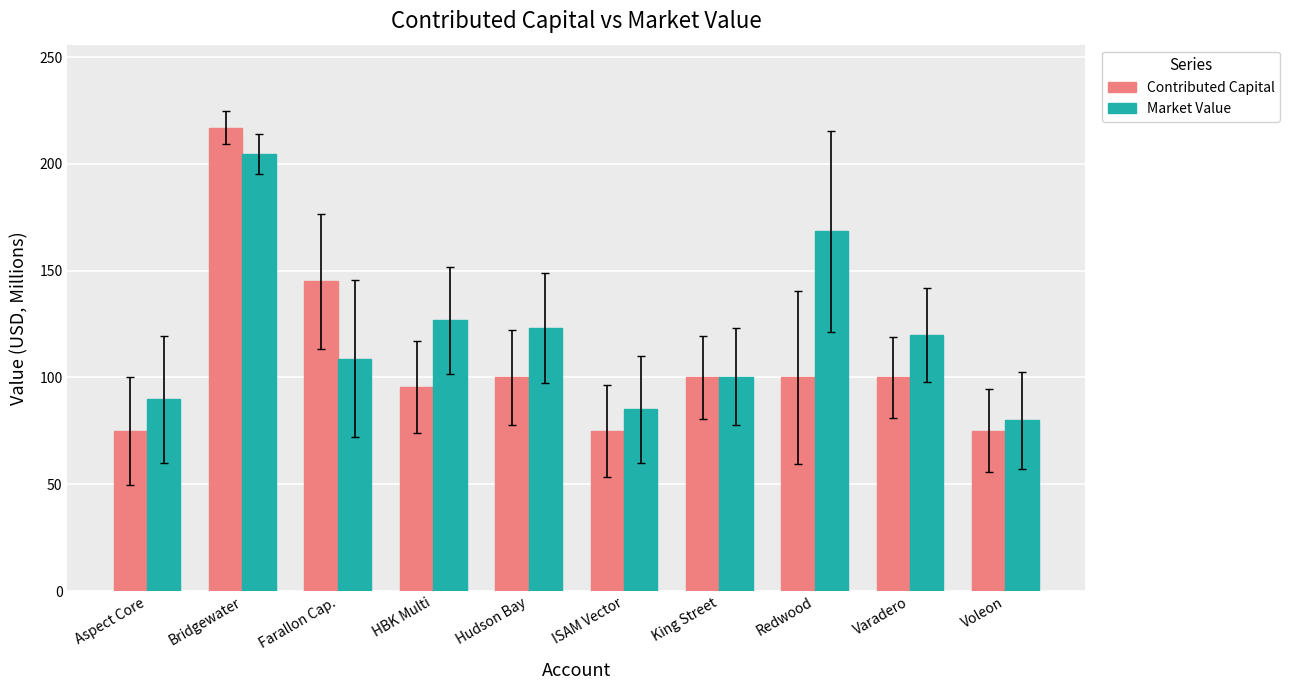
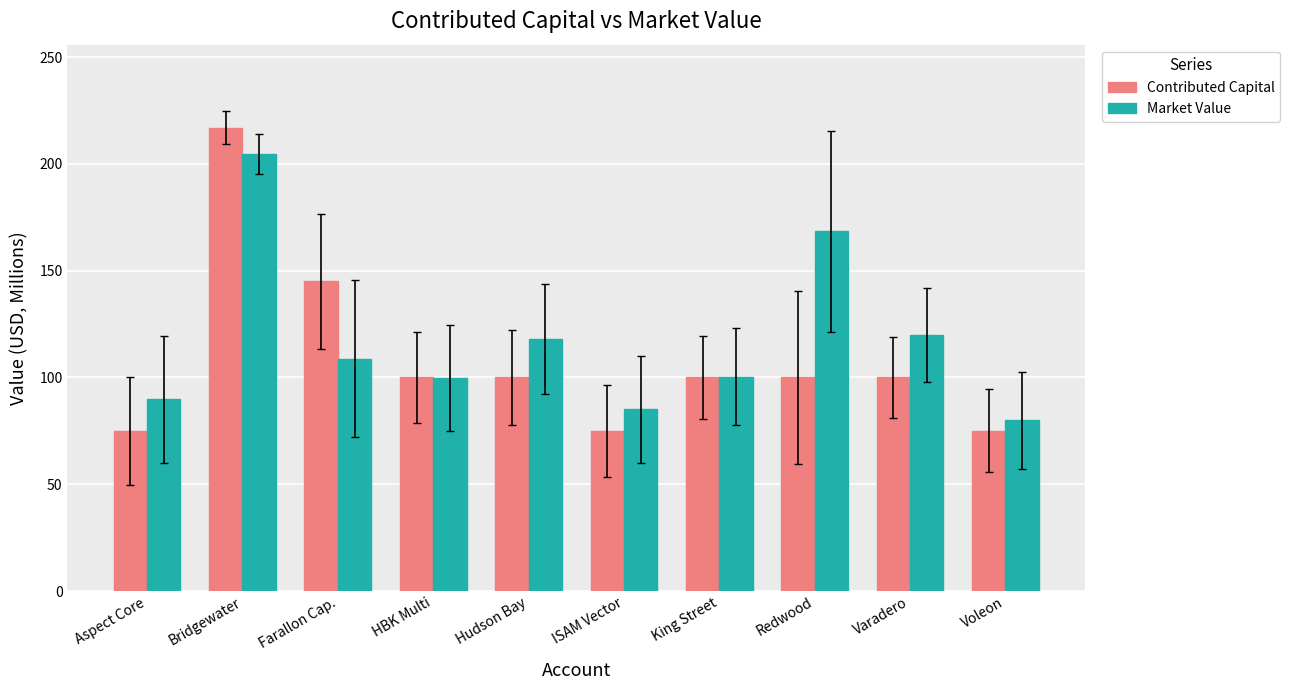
  {
    "Contributed Capital": {
      "Aspect Core": 75,
      "Bridgewater": 217,
      "Farallon Cap.": 145,
-     "HBK Multi": 95,
+     "HBK Multi": 100,
      "Hudson Bay": 100,
      "ISAM Vector": 75,
      "King Street": 100,
      "Redwood": 100,
      "Varadero": 100,
      "Voleon": 75
    },
    "Market Value": {
      "Aspect Core": 90,
      "Bridgewater": 205,
      "Farallon Cap.": 109,
-     "HBK Multi": 127,
-     "Hudson Bay": 123,
+     "HBK Multi": 100,
+     "Hudson Bay": 118,
      "ISAM Vector": 85,
      "King Street": 100,
      "Redwood": 168,
      "Varadero": 120,
      "Voleon": 80
    }
  }
